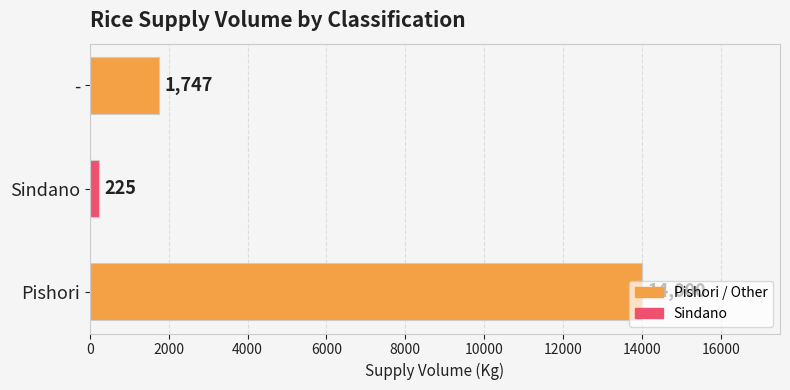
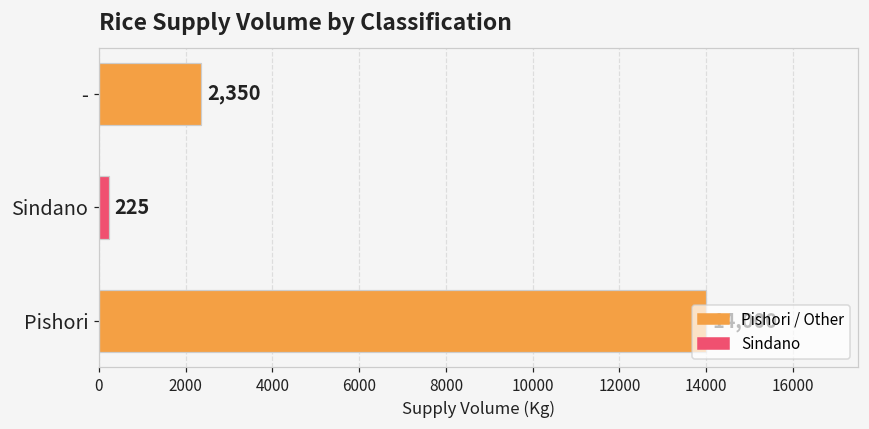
  {
-   "-": "1,747",
+   "-": "2,350",
    "Sindano": "225"
  }
